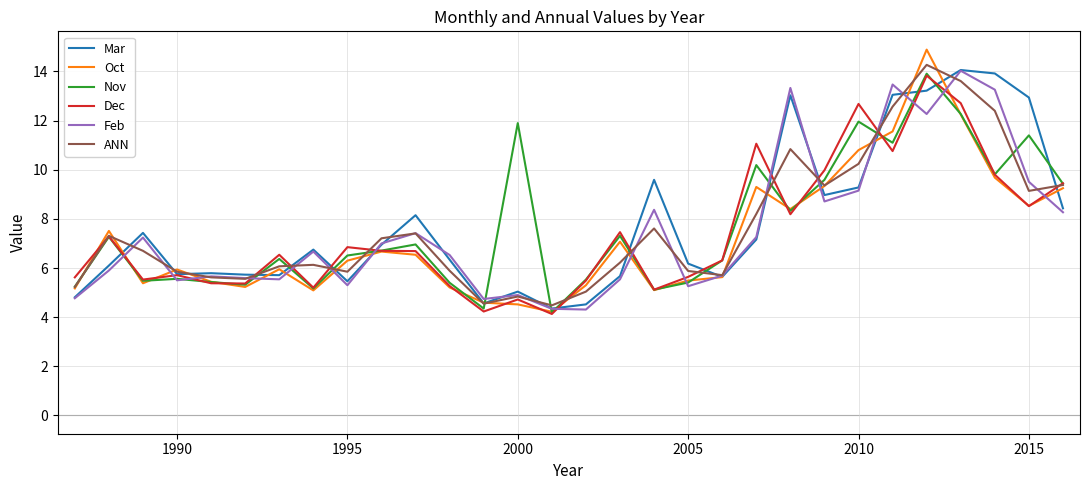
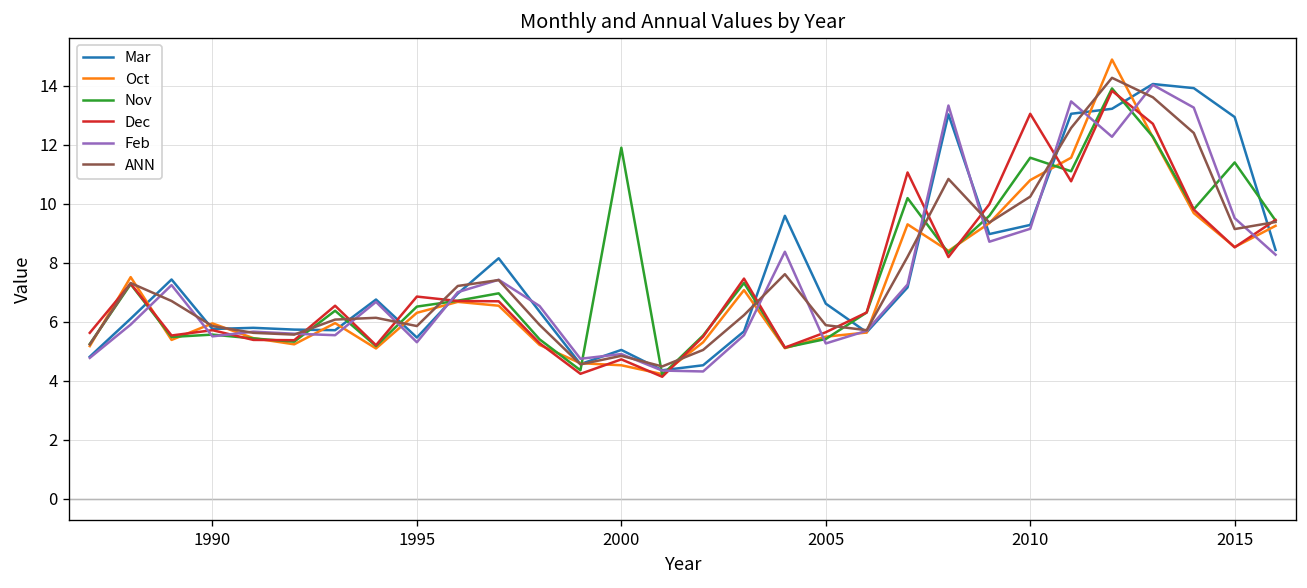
  {
    "Mar": {
      "1995": 5.5,
      "2000": 5.0,
-     "2005": 6.2,
+     "2005": 6.6,
      "2010": 9.3,
      "2015": 12.9
    },
    "Oct": {
      "1995": 6.3,
      "2000": 4.5,
      "2010": 10.8
    },
    "Nov": {
      "1995": 6.5,
      "2000": 11.9,
-     "2010": 12.0,
+     "2010": 11.6,
      "2015": 11.4
    },
    "Dec": {
      "1995": 6.9,
      "2000": 4.7,
      "2005": 5.6,
-     "2010": 12.7
+     "2010": 13.1
    },
    "Feb": {
      "1995": 5.3,
      "2005": 5.3,
      "2010": 9.2,
      "2015": 9.5
    },
    "ANN": {
      "1995": 5.9,
      "2005": 5.9,
      "2010": 10.2,
      "2015": 9.1
    }
  }
